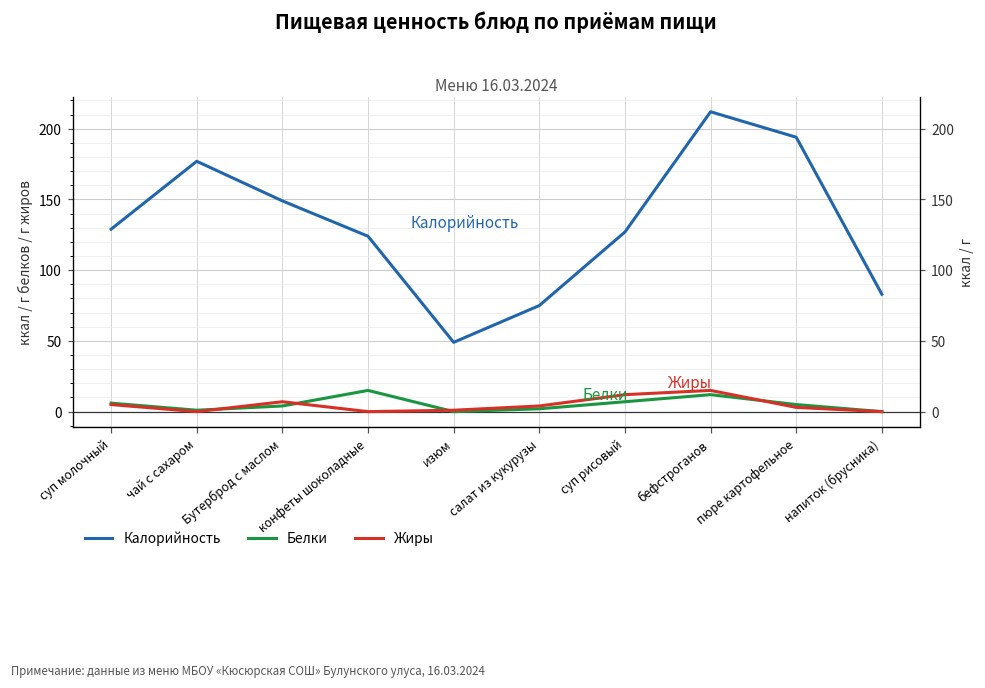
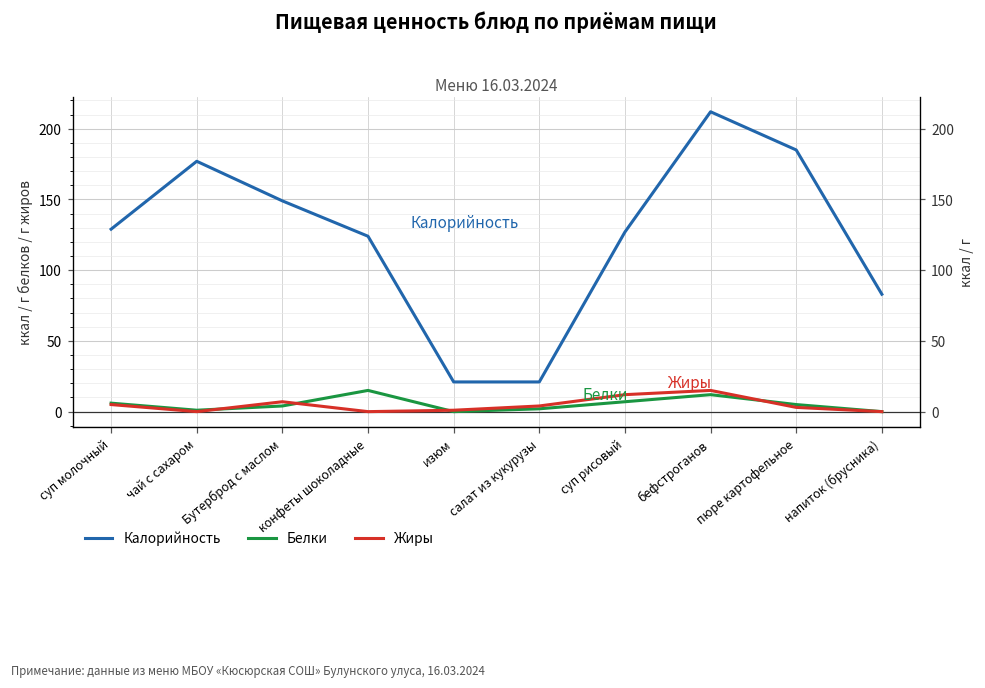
  {
    "Калорийность": {
      "суп молочный": 129,
      "чай с сахаром": 177,
      "Бутерброд с маслом": 149,
      "конфеты шоколадные": 124,
-     "изюм": 49,
-     "салат из кукурузы": 75,
+     "изюм": 21,
+     "салат из кукурузы": 21,
      "суп рисовый": 127,
      "бефстроганов": 212,
-     "пюре картофельное": 194,
+     "пюре картофельное": 185,
      "напиток (брусника)": 83
    },
    "Белки": {
      "Бутерброд с маслом": 4,
      "конфеты шоколадные": 15,
      "салат из кукурузы": 2,
      "суп рисовый": 7,
      "бефстроганов": 12,
      "пюре картофельное": 5
    },
    "Жиры": {
      "Бутерброд с маслом": 7,
      "конфеты шоколадные": 0,
      "салат из кукурузы": 4,
      "суп рисовый": 12,
      "бефстроганов": 15,
      "пюре картофельное": 3
    }
  }
